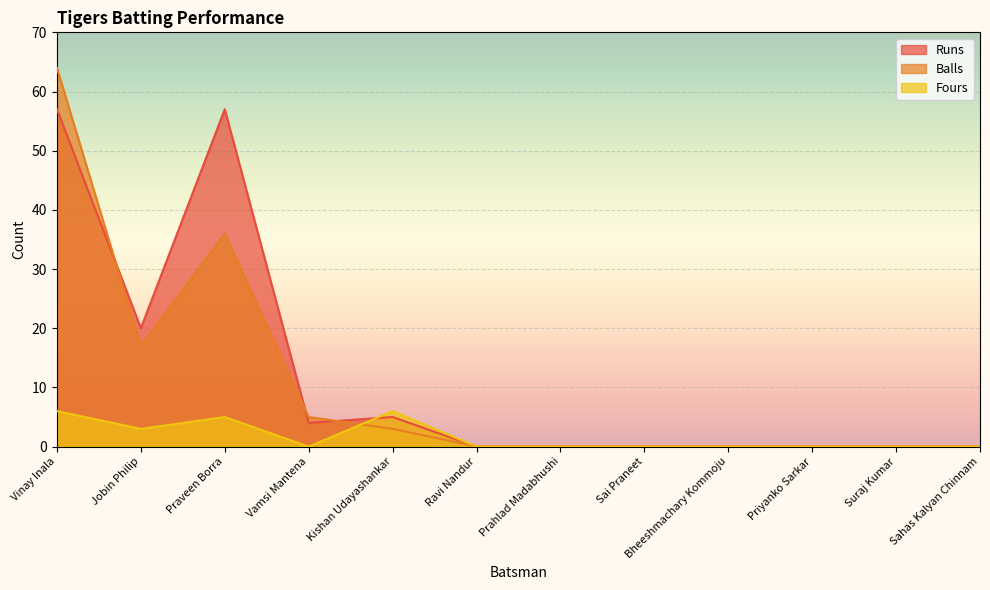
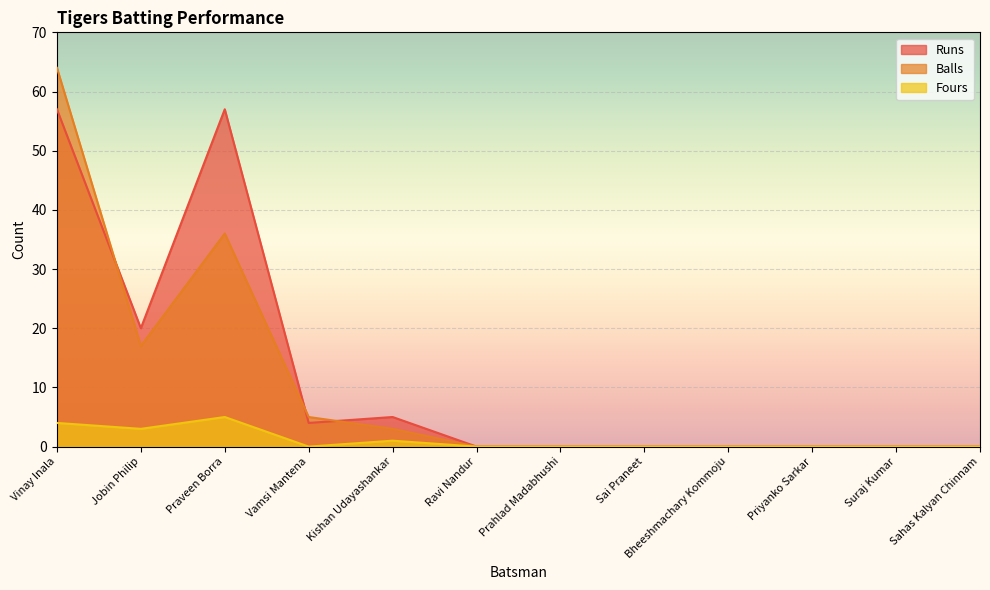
  {
    "Fours": {
-     "Vinay Inala": 6,
+     "Vinay Inala": 4,
      "Jobin Philip": 3,
      "Praveen Borra": 5,
      "Vamsi Mantena": 0,
-     "Kishan Udayashankar": 6
+     "Kishan Udayashankar": 1
    }
  }
